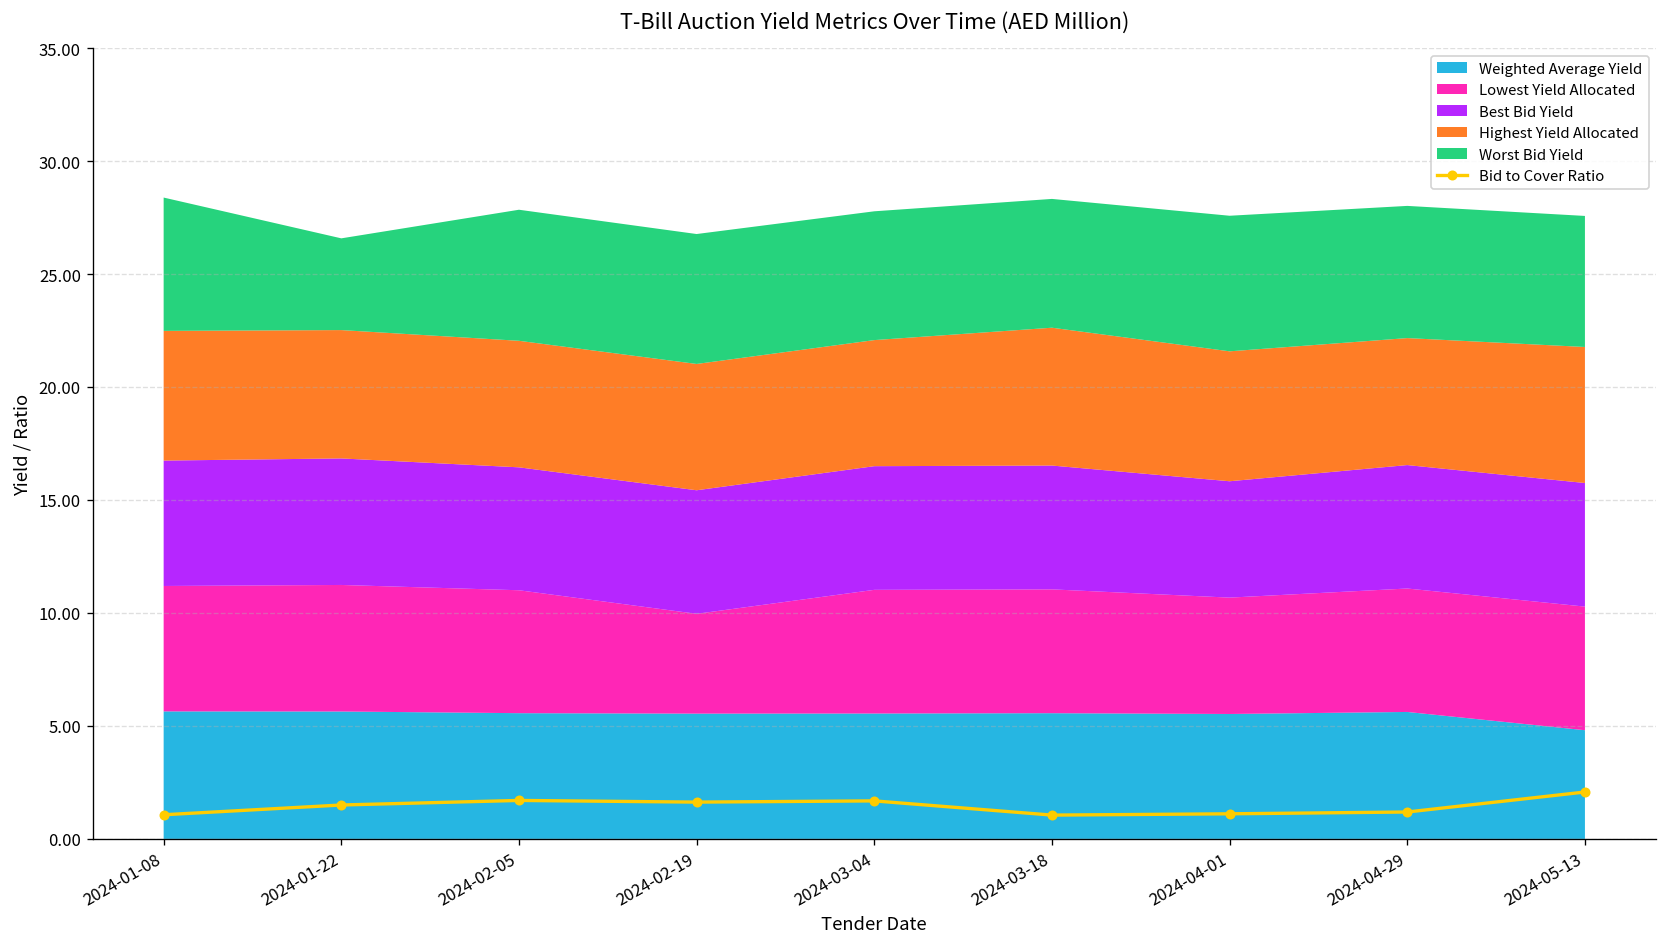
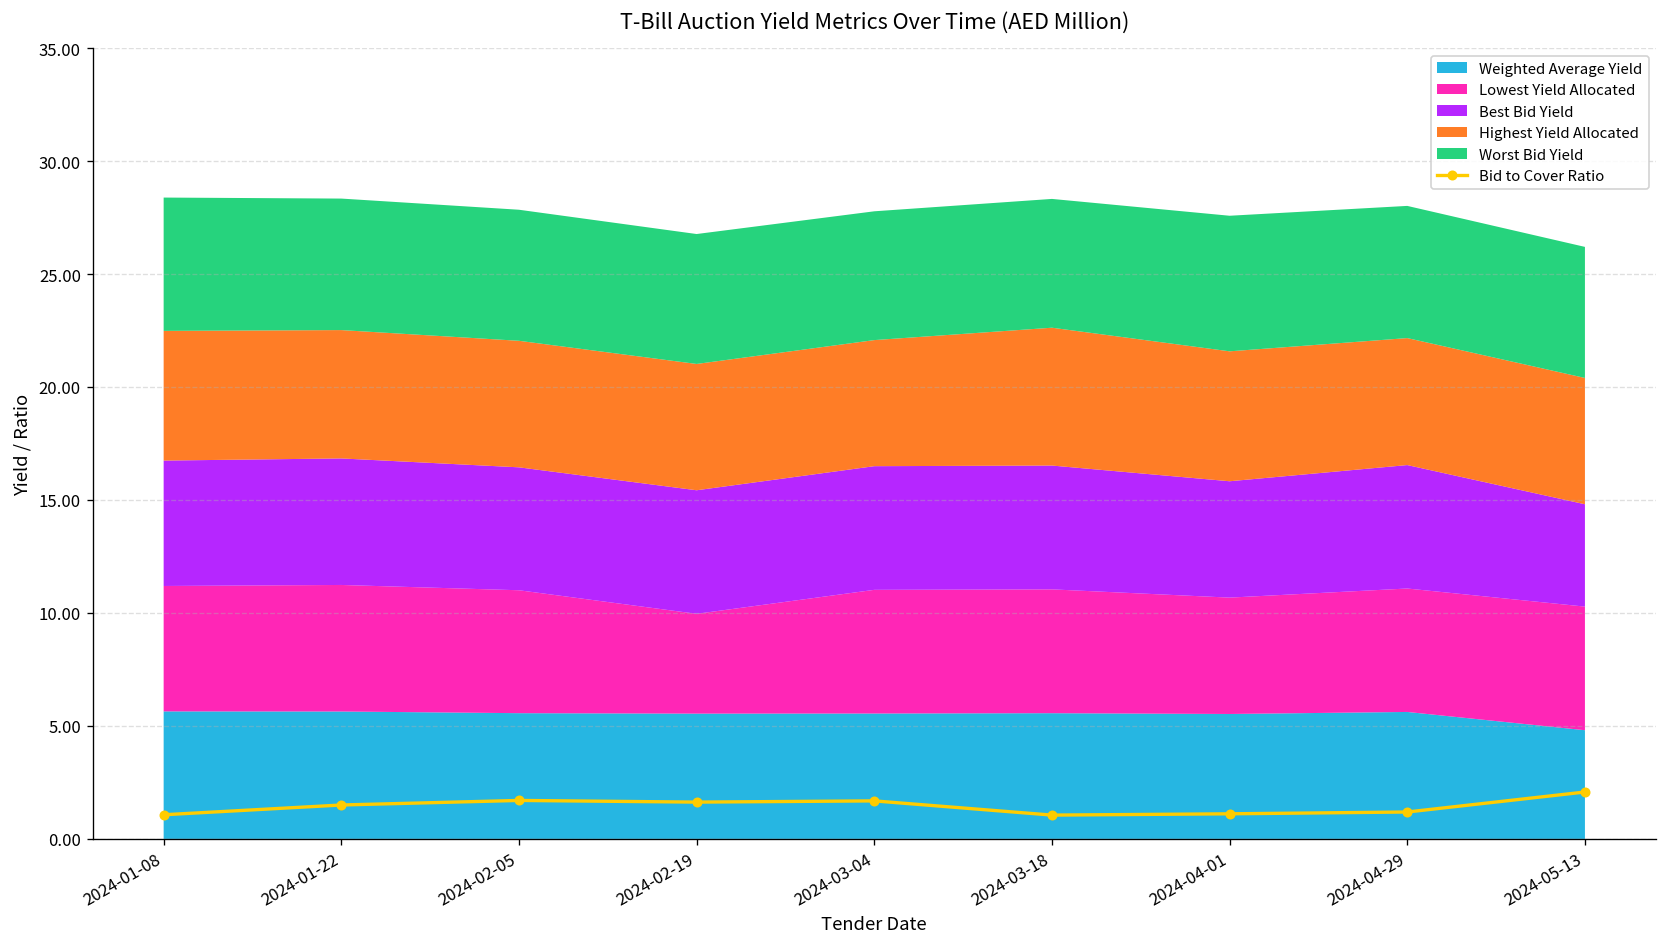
  {
    "Bid to Cover Ratio": {
      "2024-01-08": 1.1,
      "2024-01-22": 1.5,
      "2024-02-05": 1.7,
      "2024-02-19": 1.6,
      "2024-03-04": 1.7,
      "2024-03-18": 1.1,
      "2024-04-01": 1.1,
      "2024-04-29": 1.2,
      "2024-05-13": 2.1
    },
    "Weighted Average Yield": {
      "2024-01-08": 5.6,
      "2024-01-22": 5.6,
      "2024-02-05": 5.6,
      "2024-02-19": 5.5,
      "2024-03-04": 5.5,
      "2024-03-18": 5.6,
      "2024-04-01": 5.5,
      "2024-04-29": 5.6,
      "2024-05-13": 4.8
    },
    "Lowest Yield Allocated": {
      "2024-01-08": 5.6,
      "2024-01-22": 5.6,
      "2024-02-05": 5.4,
      "2024-02-19": 4.4,
      "2024-03-04": 5.5,
      "2024-03-18": 5.5,
      "2024-04-01": 5.2,
      "2024-04-29": 5.5,
      "2024-05-13": 5.5
    },
    "Best Bid Yield": {
      "2024-01-08": 5.5,
      "2024-01-22": 5.6,
      "2024-02-05": 5.4,
      "2024-02-19": 5.5,
      "2024-03-04": 5.5,
      "2024-03-18": 5.5,
      "2024-04-01": 5.2,
      "2024-04-29": 5.5,
-     "2024-05-13": 5.5
+     "2024-05-13": 4.5
    },
    "Highest Yield Allocated": {
      "2024-01-08": 5.7,
      "2024-01-22": 5.7,
      "2024-02-05": 5.6,
      "2024-02-19": 5.6,
      "2024-03-04": 5.6,
      "2024-03-18": 6.1,
      "2024-04-01": 5.8,
      "2024-04-29": 5.6,
-     "2024-05-13": 6.0
+     "2024-05-13": 5.6
    },
    "Worst Bid Yield": {
      "2024-01-08": 5.9,
-     "2024-01-22": 4.1,
+     "2024-01-22": 5.8,
      "2024-02-05": 5.8,
      "2024-02-19": 5.8,
      "2024-03-04": 5.7,
      "2024-03-18": 5.7,
      "2024-04-01": 6.0,
      "2024-04-29": 5.9,
      "2024-05-13": 5.8
    }
  }
